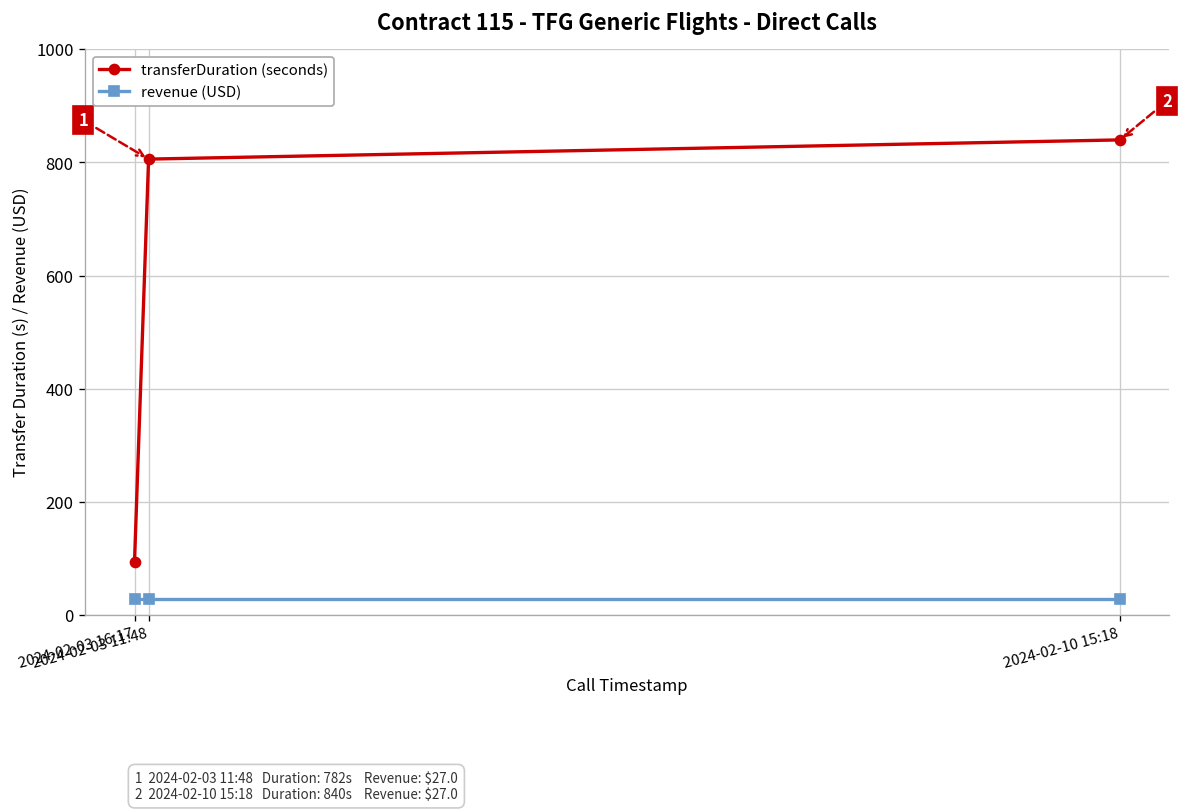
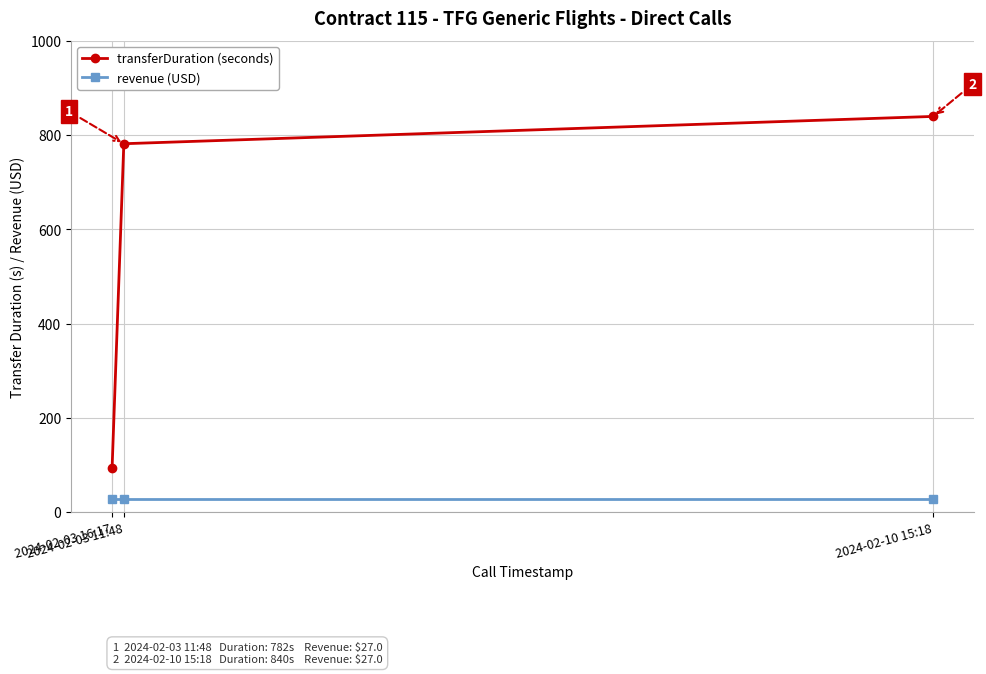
  {
    "transferDuration (seconds)": {
      "2024-02-03 16:17": 90,
-     "2024-02-03 11:48": 810,
+     "2024-02-03 11:48": 780,
      "2024-02-10 15:18": 840
    },
    "revenue (USD)": {
      "2024-02-03 16:17": 30,
      "2024-02-03 11:48": 30,
      "2024-02-10 15:18": 30
    }
  }
